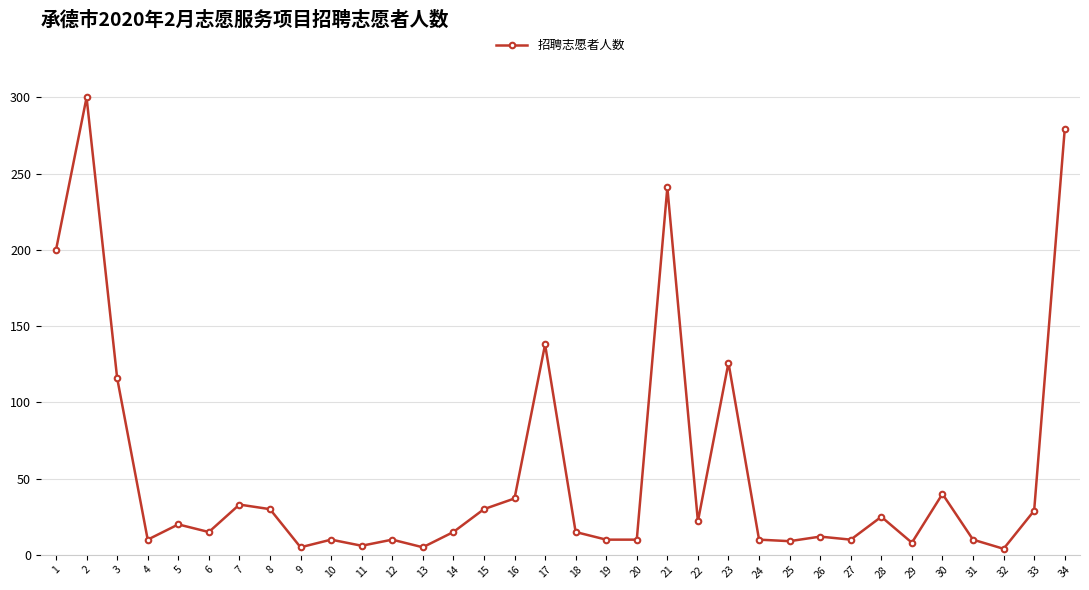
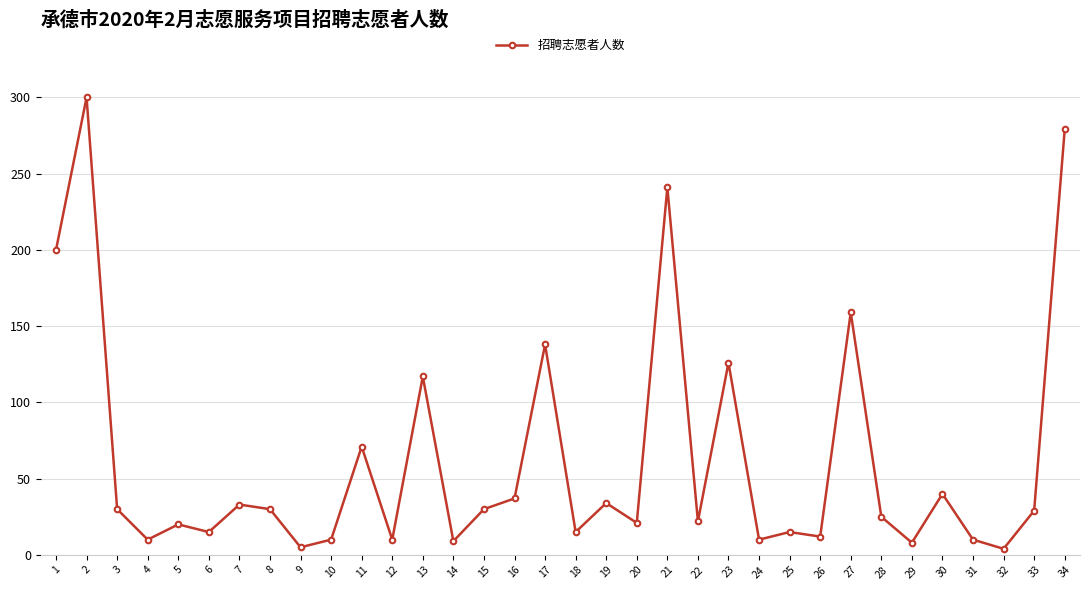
  {
    "1": 200,
    "2": 300,
-   "3": 116,
+   "3": 30,
    "4": 10,
    "5": 20,
    "6": 15,
    "7": 33,
    "8": 30,
    "9": 5,
    "10": 10,
-   "11": 6,
+   "11": 71,
    "12": 10,
-   "13": 5,
-   "14": 15,
+   "13": 117,
+   "14": 9,
    "15": 30,
    "16": 37,
    "17": 138,
    "18": 15,
-   "19": 10,
-   "20": 10,
+   "19": 34,
+   "20": 21,
    "21": 241,
    "22": 22,
    "23": 126,
    "24": 10,
-   "25": 9,
+   "25": 15,
    "26": 12,
-   "27": 10,
+   "27": 159,
    "28": 25,
    "29": 8,
    "30": 40,
    "31": 10,
    "32": 4,
    "33": 29,
    "34": 279
  }
